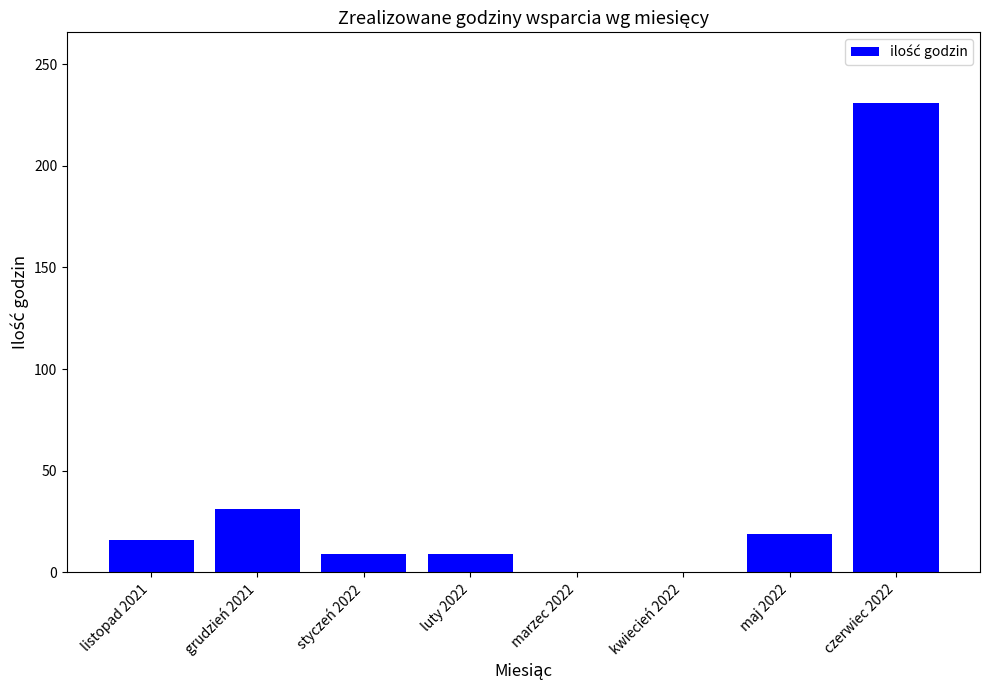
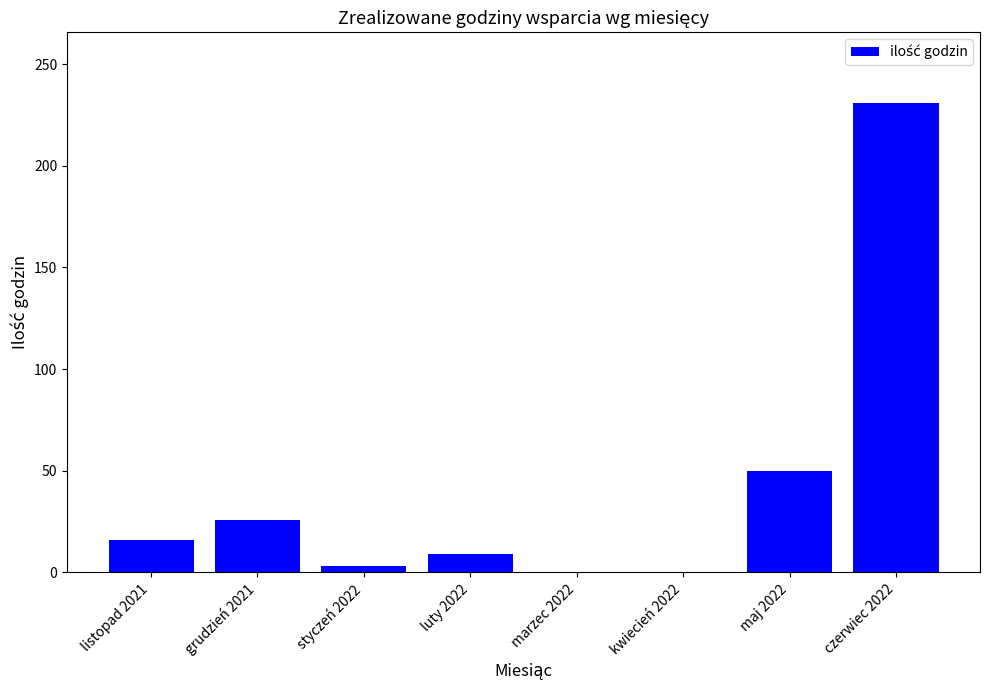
  {
    "listopad 2021": 16,
-   "grudzień 2021": 31,
-   "styczeń 2022": 9,
+   "grudzień 2021": 26,
+   "styczeń 2022": 3,
    "luty 2022": 9,
    "marzec 2022": 0,
    "kwiecień 2022": 0,
-   "maj 2022": 19,
+   "maj 2022": 50,
    "czerwiec 2022": 231
  }
